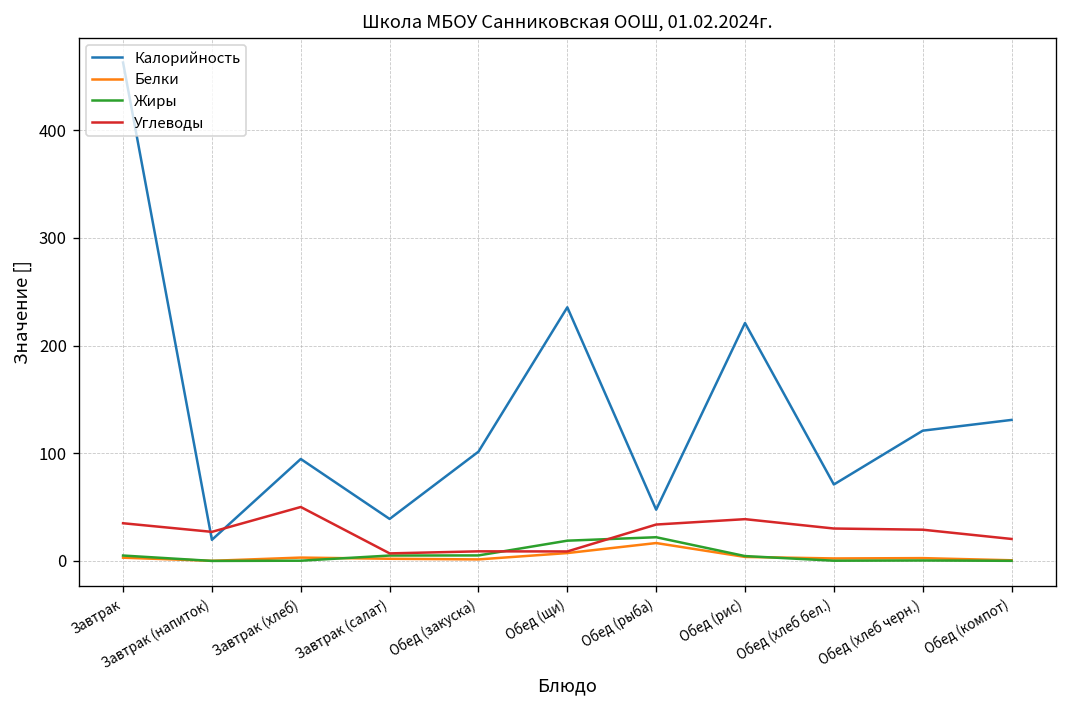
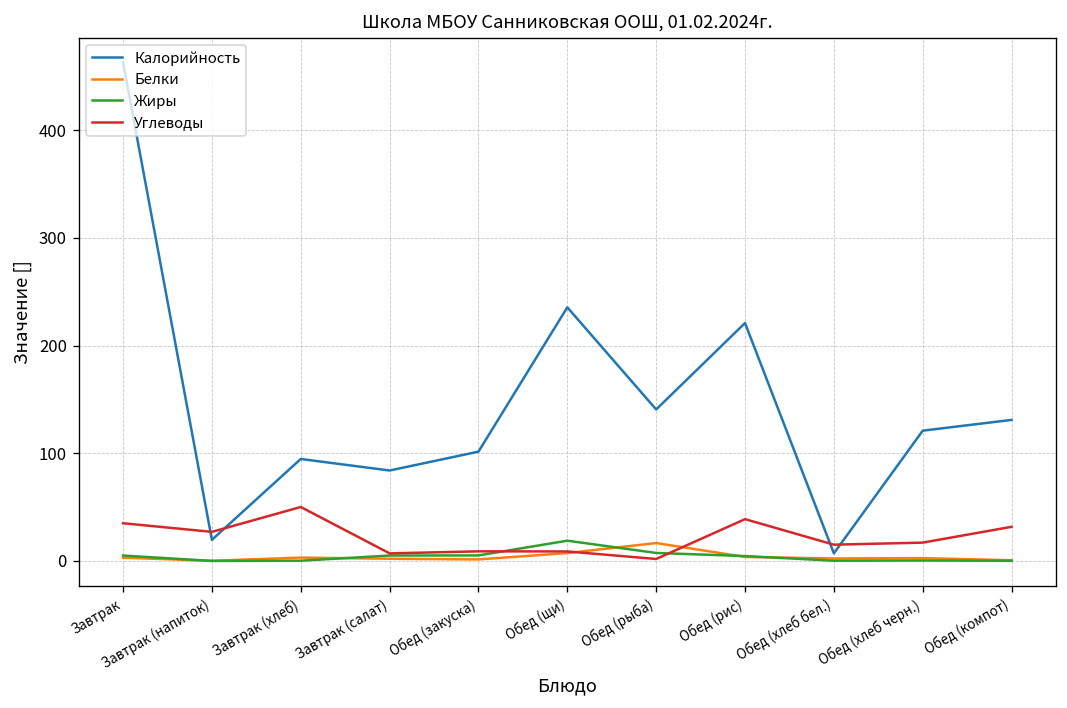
  {
    "Калорийность": {
      "Завтрак (напиток)": 20,
      "Завтрак (хлеб)": 90,
-     "Завтрак (салат)": 40,
+     "Завтрак (салат)": 80,
      "Обед (закуска)": 100,
      "Обед (щи)": 240,
-     "Обед (рыба)": 50,
+     "Обед (рыба)": 140,
      "Обед (рис)": 220,
-     "Обед (хлеб бел.)": 70,
+     "Обед (хлеб бел.)": 10,
      "Обед (хлеб черн.)": 120,
      "Обед (компот)": 130
    },
    "Белки": {
      "Завтрак (хлеб)": 0,
      "Завтрак (салат)": 0,
      "Обед (закуска)": 0,
      "Обед (рыба)": 20
    },
    "Жиры": {
      "Завтрак (хлеб)": 0,
      "Обед (закуска)": 10,
      "Обед (щи)": 20,
-     "Обед (рыба)": 20
+     "Обед (рыба)": 10
    },
    "Углеводы": {
      "Завтрак": 40,
      "Завтрак (напиток)": 30,
      "Завтрак (хлеб)": 50,
      "Обед (закуска)": 10,
-     "Обед (рыба)": 30,
+     "Обед (рыба)": 0,
      "Обед (рис)": 40,
-     "Обед (хлеб бел.)": 30,
-     "Обед (хлеб черн.)": 30,
-     "Обед (компот)": 20
+     "Обед (хлеб бел.)": 20,
+     "Обед (хлеб черн.)": 20,
+     "Обед (компот)": 30
    }
  }
